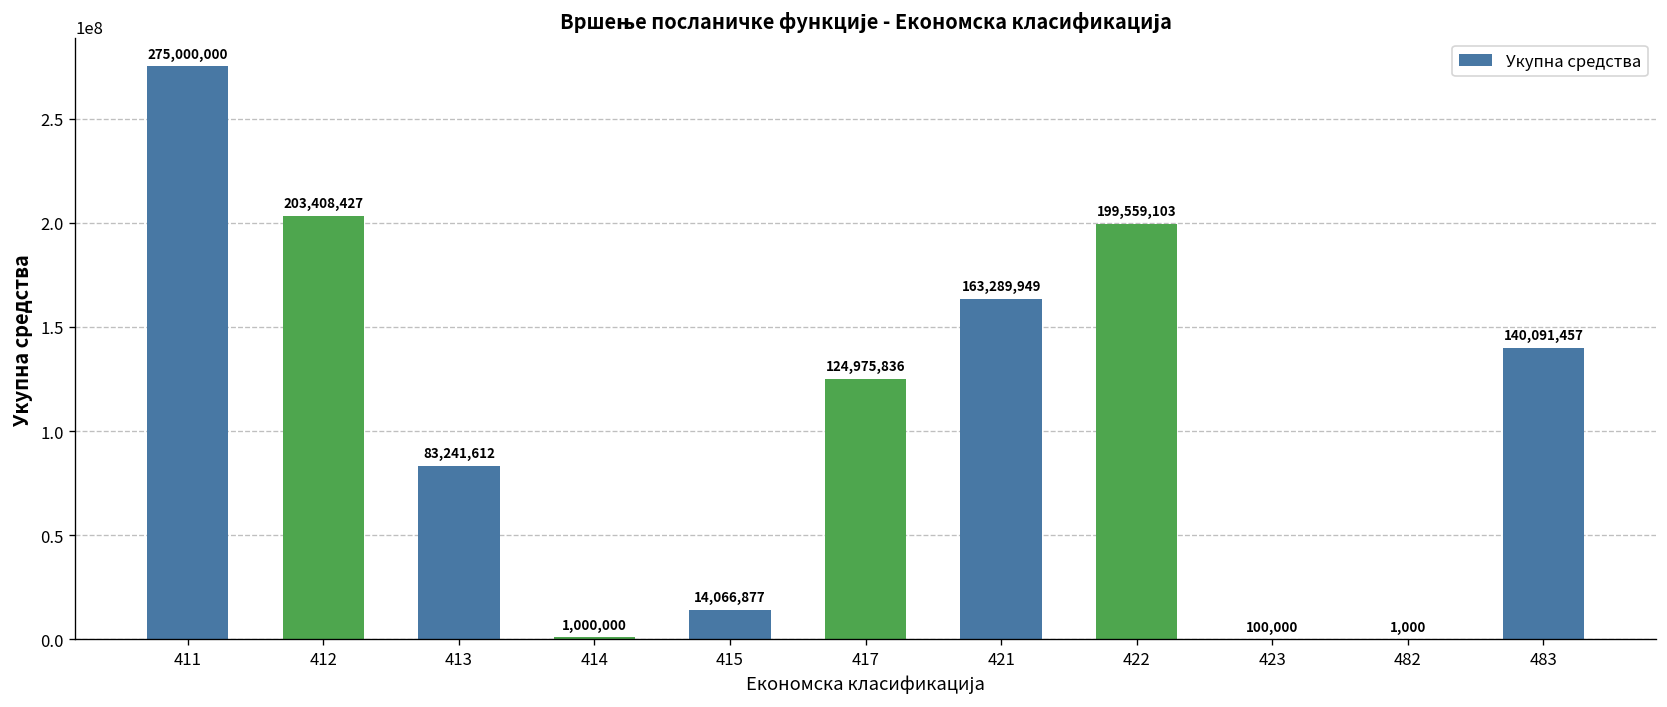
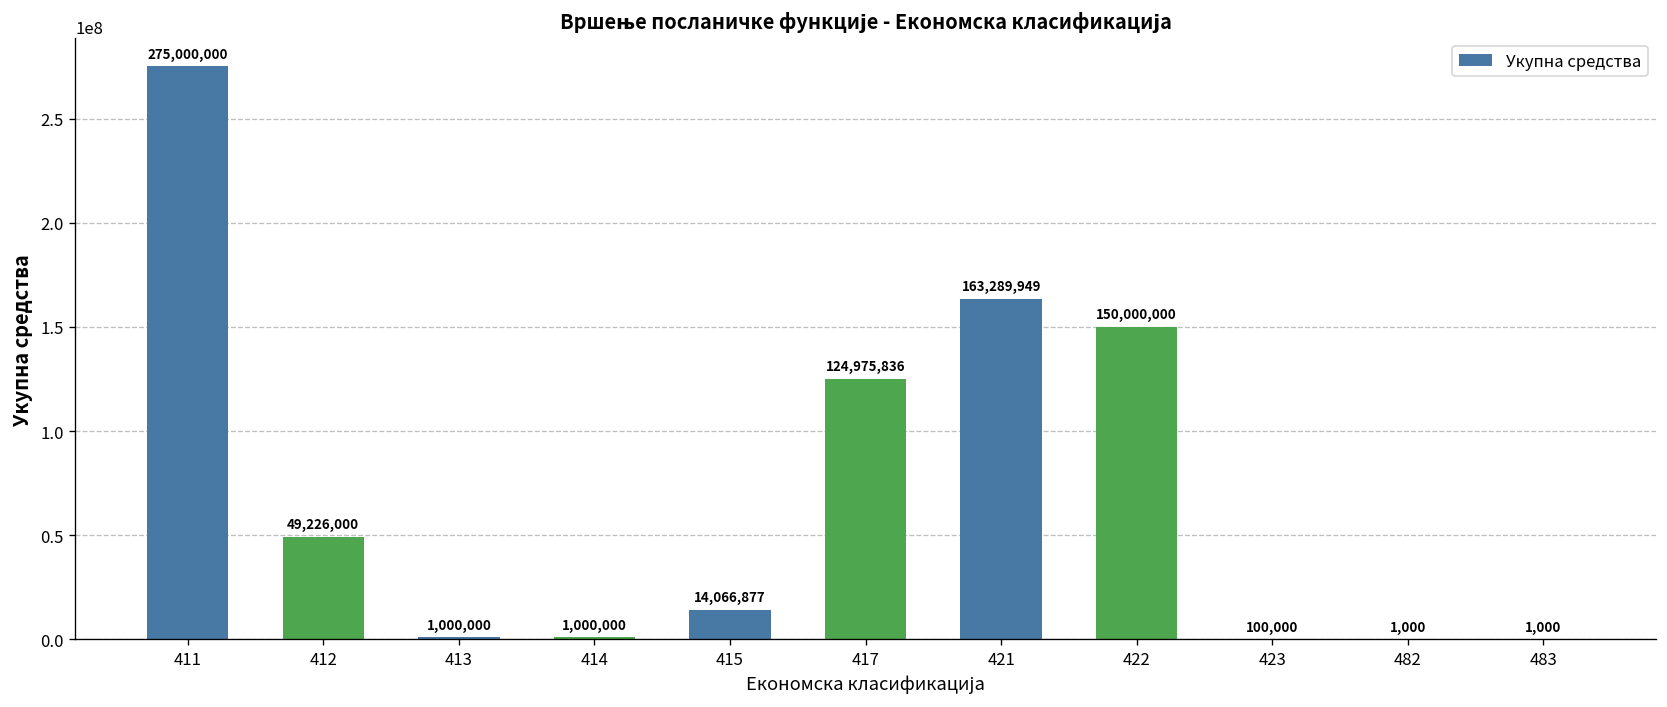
  {
    "411": "275,000,000",
-   "412": "203,408,427",
-   "413": "83,241,612",
+   "412": "49,226,000",
+   "413": "1,000,000",
    "414": "1,000,000",
    "415": "14,066,877",
    "417": "124,975,836",
    "421": "163,289,949",
-   "422": "199,559,103",
+   "422": "150,000,000",
    "423": "100,000",
    "482": "1,000",
-   "483": "140,091,457"
+   "483": "1,000"
  }
